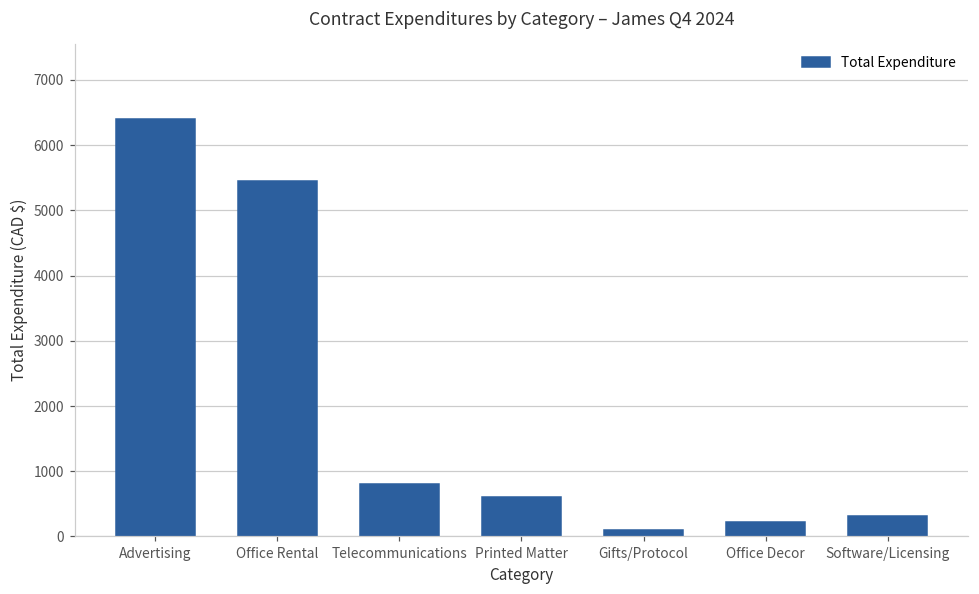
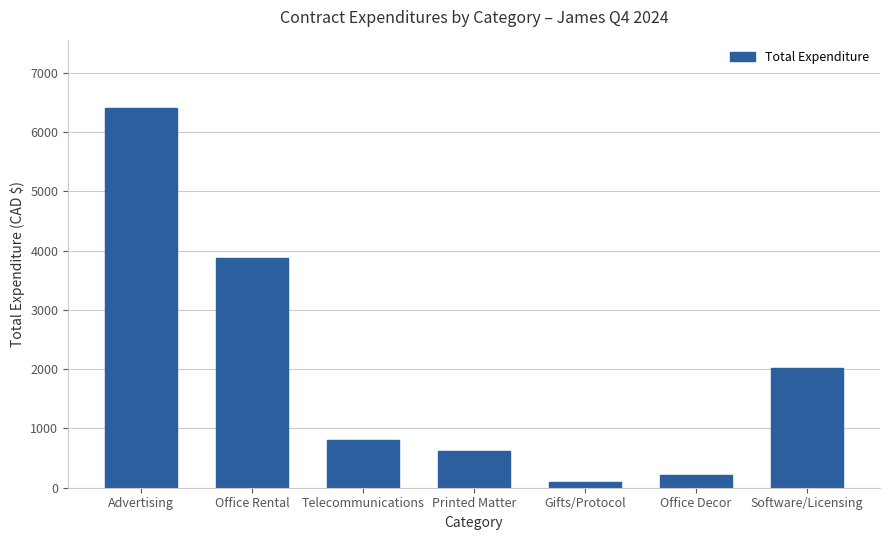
  {
    "Advertising": 6400,
-   "Office Rental": 5500,
+   "Office Rental": 3900,
    "Telecommunications": 800,
    "Printed Matter": 600,
    "Gifts/Protocol": 100,
    "Office Decor": 200,
-   "Software/Licensing": 300
+   "Software/Licensing": 2000
  }
